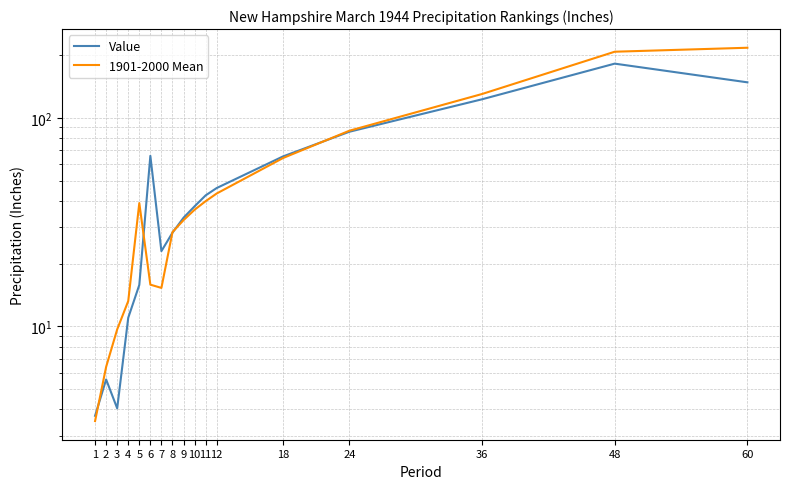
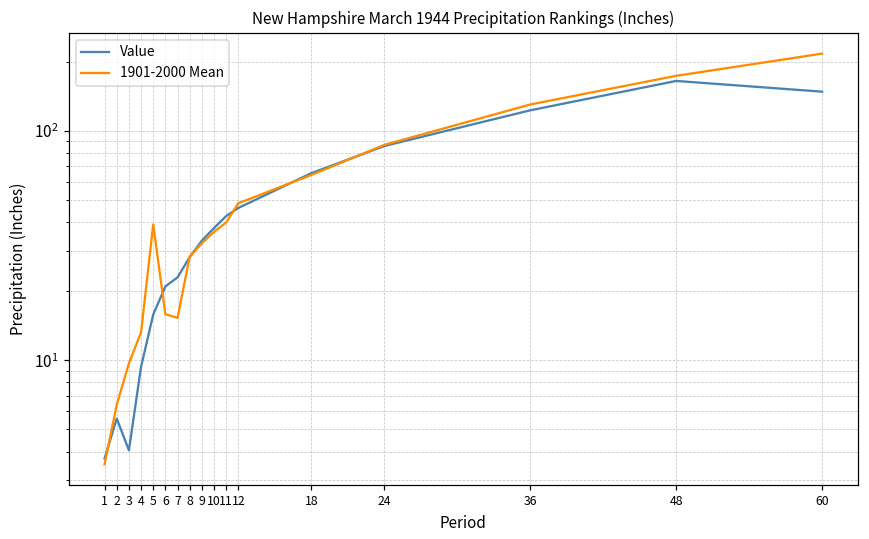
  {
    "Value": {
      "1": 3.7,
      "2": 5.6,
      "3": 4,
-     "4": 11,
+     "4": 9,
      "5": 16,
-     "6": 66,
+     "6": 21,
      "7": 23,
      "10": 38,
      "11": 42,
      "12": 46,
      "36": 120,
-     "48": 180,
+     "48": 160,
      "60": 150
    },
    "1901-2000 Mean": {
      "1": 3.5,
      "2": 6.4,
      "3": 10,
      "4": 13,
      "5": 39,
      "6": 16,
      "7": 15,
      "10": 36,
      "11": 40,
-     "12": 43,
+     "12": 48,
      "36": 130,
-     "48": 210,
+     "48": 170,
      "60": 220
    }
  }
